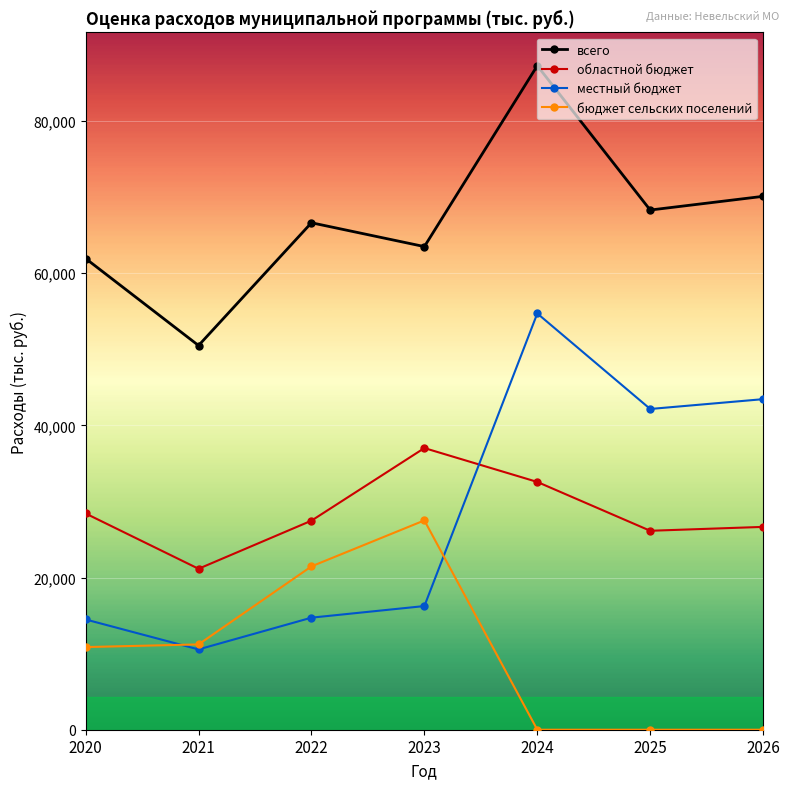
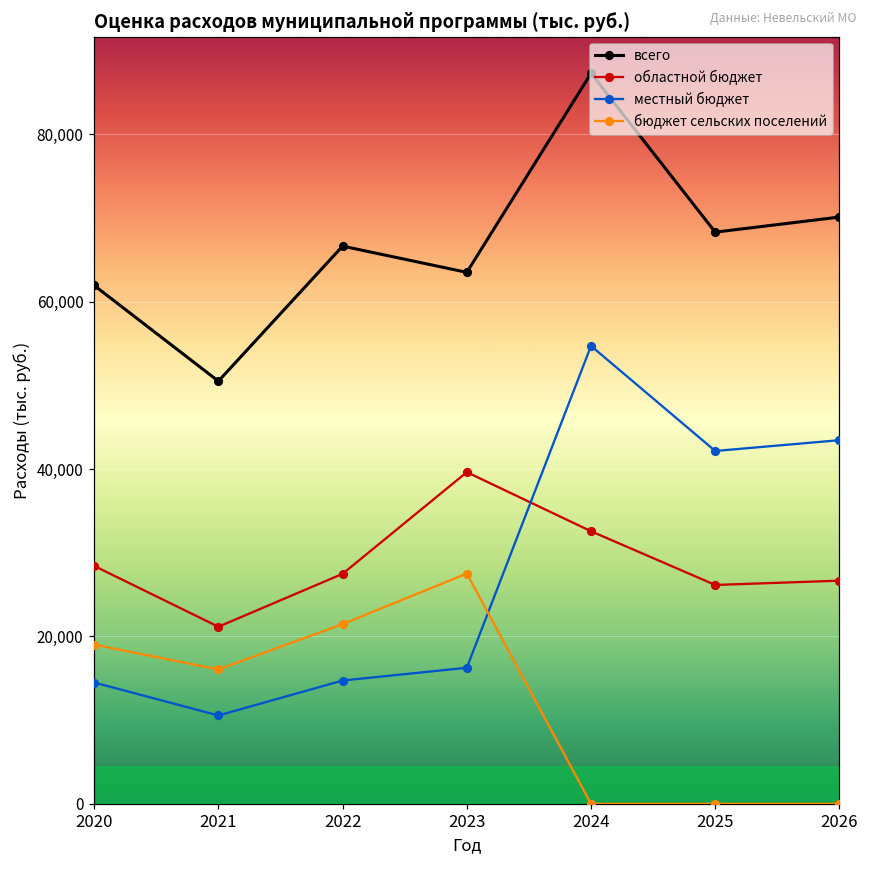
  {
    "всего": {
      "2020": "62,000",
      "2021": "51,000",
      "2022": "67,000",
      "2023": "64,000",
      "2025": "68,000",
      "2026": "70,000"
    },
    "областной бюджет": {
      "2020": "28,000",
      "2021": "21,000",
      "2022": "27,000",
-     "2023": "37,000",
+     "2023": "40,000",
      "2024": "33,000",
      "2025": "26,000",
      "2026": "27,000"
    },
    "местный бюджет": {
      "2020": "14,000",
      "2021": "11,000",
      "2022": "15,000",
      "2023": "16,000",
      "2024": "55,000",
      "2025": "42,000",
      "2026": "43,000"
    },
    "бюджет сельских поселений": {
-     "2020": "11,000",
-     "2021": "11,000",
+     "2020": "19,000",
+     "2021": "16,000",
      "2022": "21,000",
      "2023": "28,000"
    }
  }
